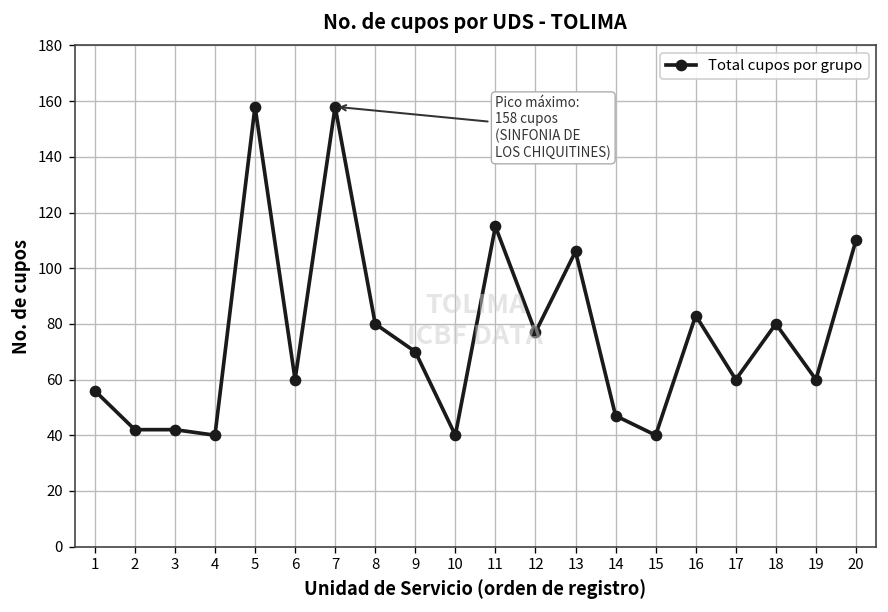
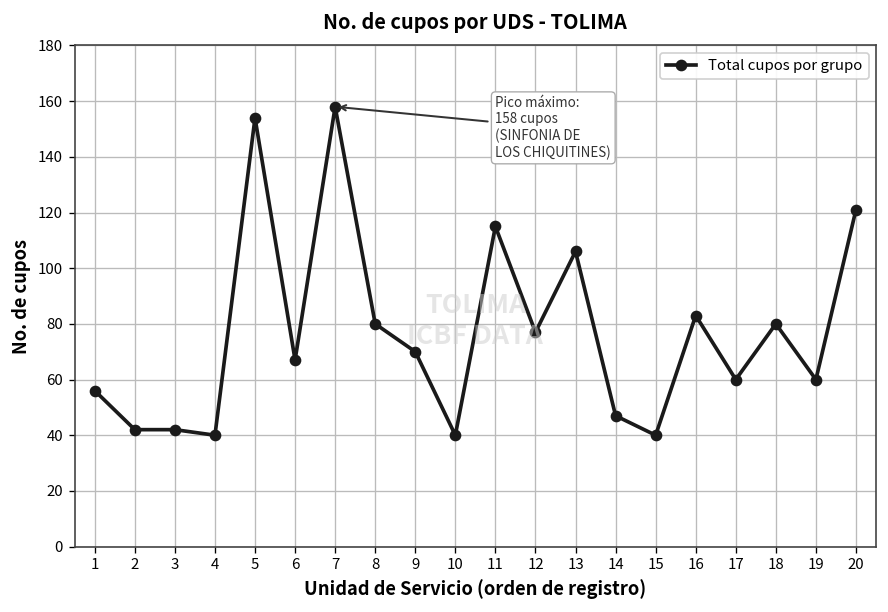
  {
    "1": 56,
    "2": 42,
    "3": 42,
    "4": 40,
-   "5": 158,
-   "6": 60,
+   "5": 154,
+   "6": 67,
    "8": 80,
    "9": 70,
    "10": 40,
    "11": 115,
    "12": 77,
    "13": 106,
    "14": 47,
    "15": 40,
    "16": 83,
    "17": 60,
    "18": 80,
    "19": 60,
-   "20": 110
+   "20": 121
  }
